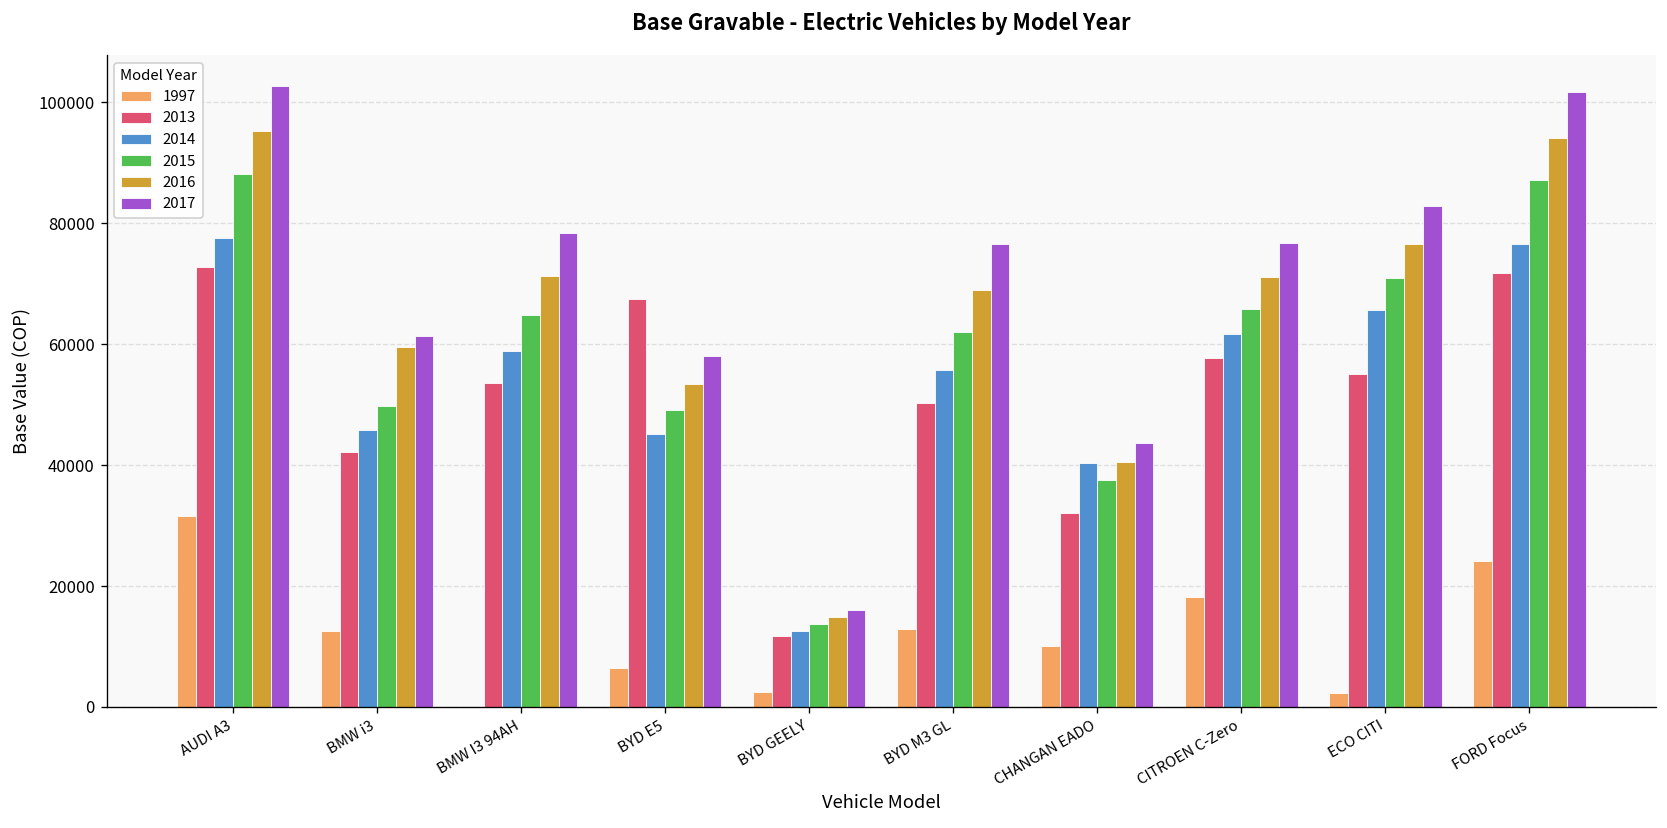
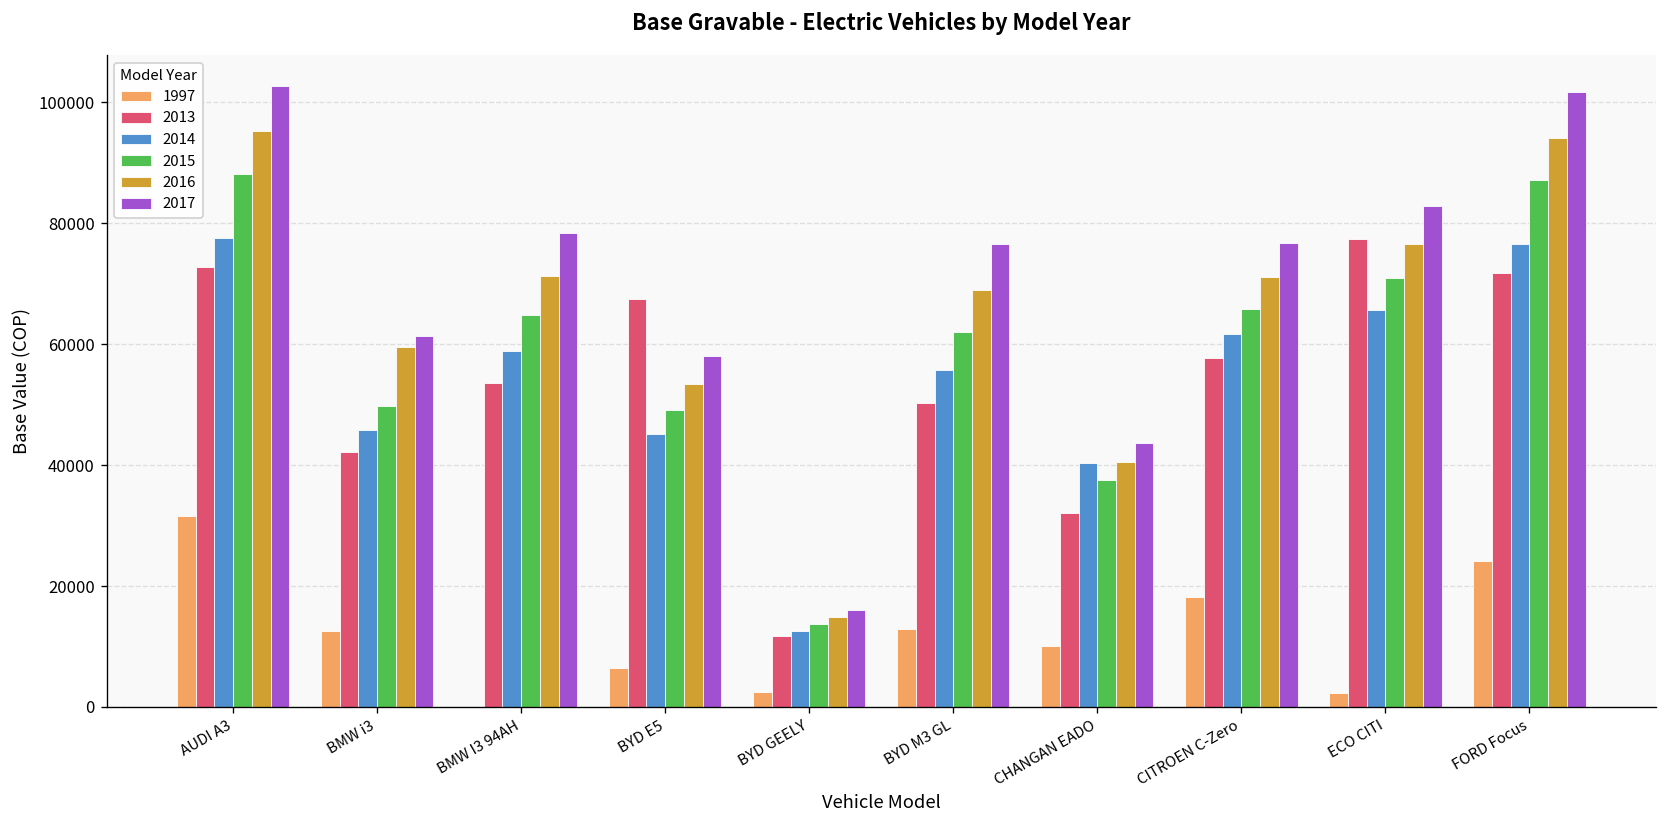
  {
    "1997": {
      "AUDI A3": 32000,
      "BMW i3": 13000,
      "BMW I3 94AH": 0,
      "BYD E5": 7000,
      "BYD GEELY": 2000,
      "BYD M3 GL": 13000,
      "CHANGAN EADO": 10000,
      "CITROEN C-Zero": 18000,
      "ECO CITI": 2000,
      "FORD Focus": 24000
    },
    "2013": {
      "AUDI A3": 73000,
      "BMW i3": 42000,
      "BMW I3 94AH": 54000,
      "BYD E5": 67000,
      "BYD GEELY": 12000,
      "BYD M3 GL": 50000,
      "CHANGAN EADO": 32000,
      "CITROEN C-Zero": 58000,
-     "ECO CITI": 55000,
+     "ECO CITI": 77000,
      "FORD Focus": 72000
    },
    "2014": {
      "AUDI A3": 78000,
      "BMW i3": 46000,
      "BMW I3 94AH": 59000,
      "BYD E5": 45000,
      "BYD GEELY": 13000,
      "BYD M3 GL": 56000,
      "CHANGAN EADO": 40000,
      "CITROEN C-Zero": 62000,
      "ECO CITI": 66000,
      "FORD Focus": 77000
    },
    "2015": {
      "AUDI A3": 88000,
      "BMW i3": 50000,
      "BMW I3 94AH": 65000,
      "BYD E5": 49000,
      "BYD GEELY": 14000,
      "BYD M3 GL": 62000,
      "CHANGAN EADO": 37000,
      "CITROEN C-Zero": 66000,
      "ECO CITI": 71000,
      "FORD Focus": 87000
    },
    "2016": {
      "AUDI A3": 95000,
      "BMW i3": 60000,
      "BMW I3 94AH": 71000,
      "BYD E5": 53000,
      "BYD GEELY": 15000,
      "BYD M3 GL": 69000,
      "CHANGAN EADO": 40000,
      "CITROEN C-Zero": 71000,
      "ECO CITI": 77000,
      "FORD Focus": 94000
    },
    "2017": {
      "AUDI A3": 103000,
      "BMW i3": 61000,
      "BMW I3 94AH": 78000,
      "BYD E5": 58000,
      "BYD GEELY": 16000,
      "BYD M3 GL": 77000,
      "CHANGAN EADO": 44000,
      "CITROEN C-Zero": 77000,
      "ECO CITI": 83000,
      "FORD Focus": 102000
    }
  }
